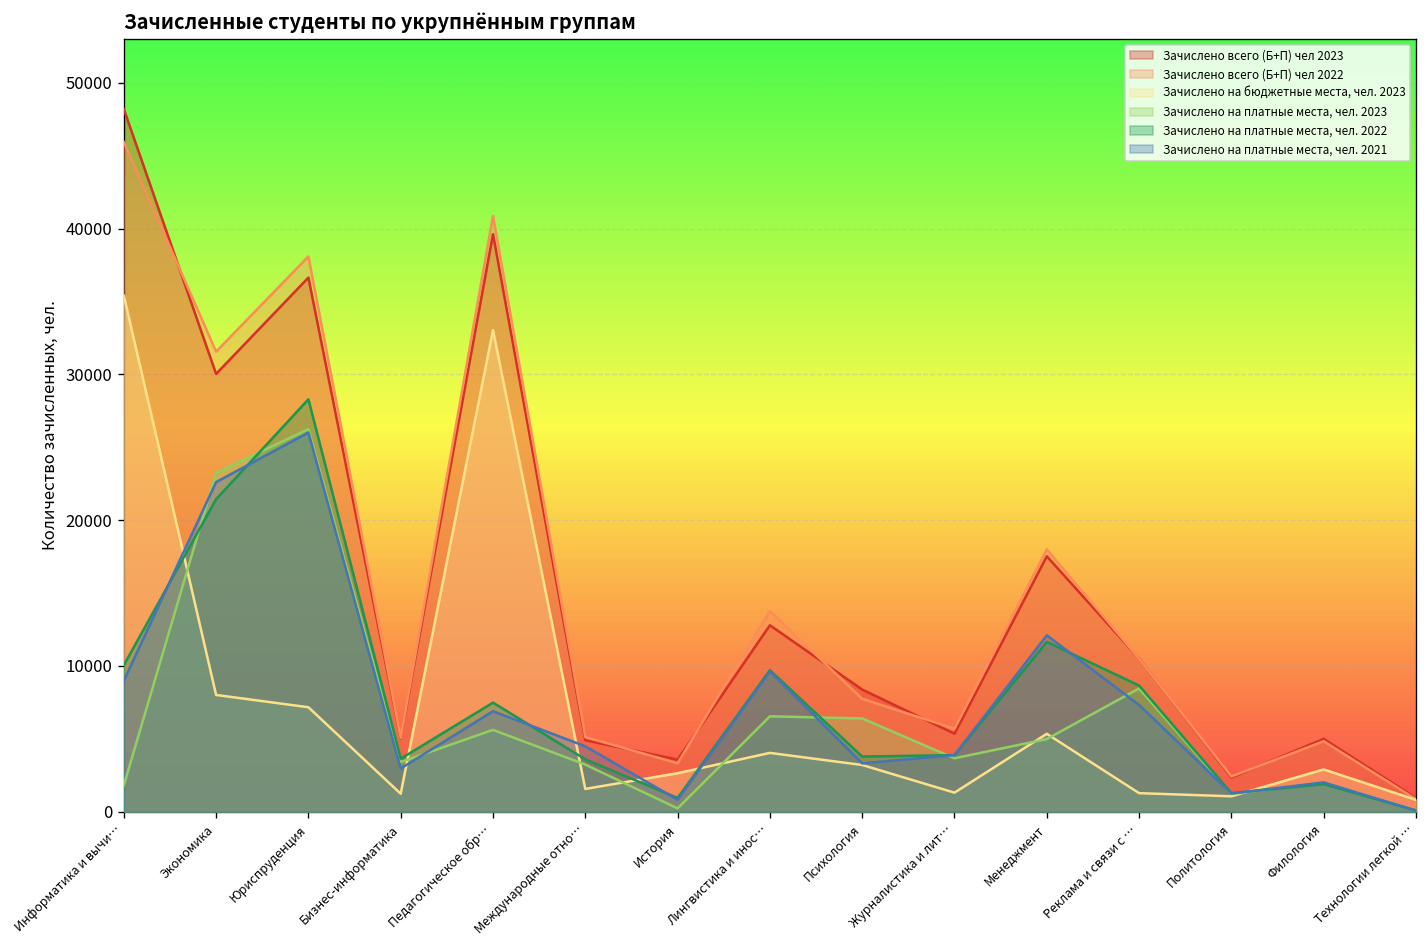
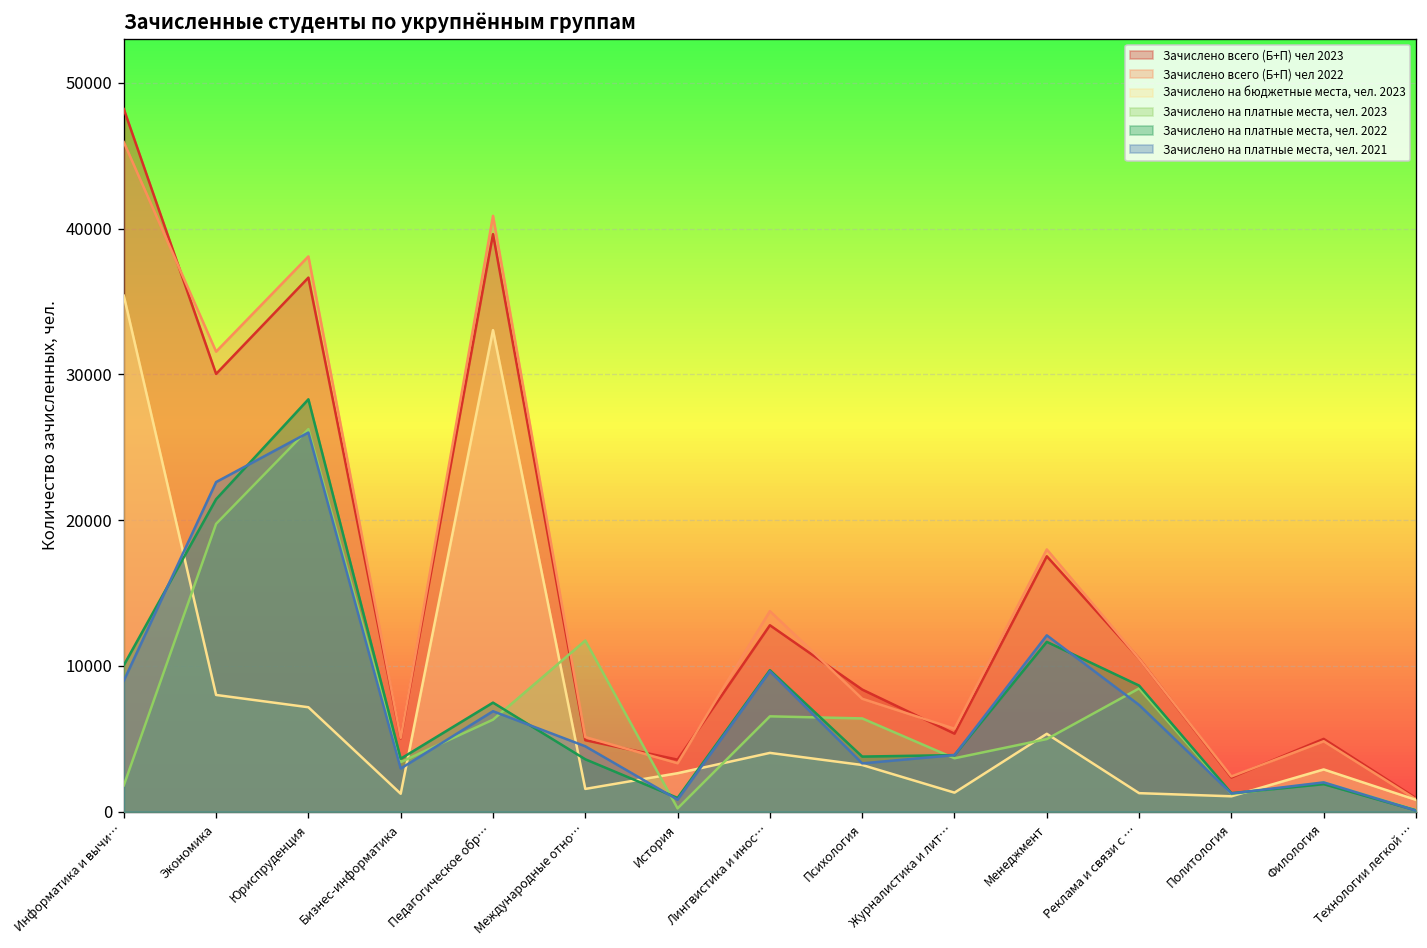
  {
    "Зачислено на платные места, чел. 2023": {
      "Информатика и вычи…": 1800,
-     "Экономика": 23300,
+     "Экономика": 19800,
      "Юриспруденция": 26300,
      "Бизнес-информатика": 3400,
-     "Педагогическое обр…": 5600,
-     "Международные отно…": 3200,
+     "Педагогическое обр…": 6300,
+     "Международные отно…": 11700,
      "История": 200,
      "Лингвистика и инос…": 6500,
      "Психология": 6400,
      "Журналистика и лит…": 3700,
      "Менеджмент": 5000
    }
  }
